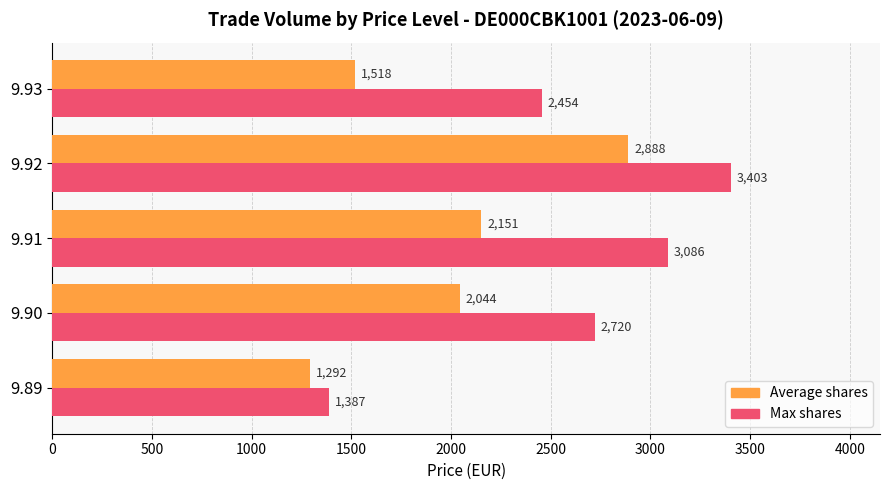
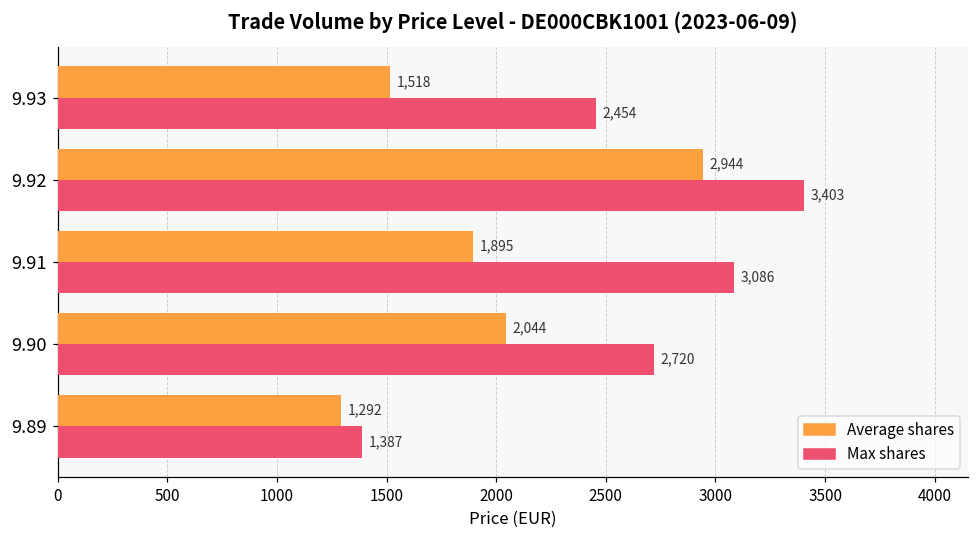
  {
    "Average shares": {
      "9.93": "1,518",
-     "9.92": "2,888",
-     "9.91": "2,151",
+     "9.92": "2,944",
+     "9.91": "1,895",
      "9.90": "2,044",
      "9.89": "1,292"
    },
    "Max shares": {
      "9.93": "2,454",
      "9.92": "3,403",
      "9.91": "3,086",
      "9.90": "2,720",
      "9.89": "1,387"
    }
  }
